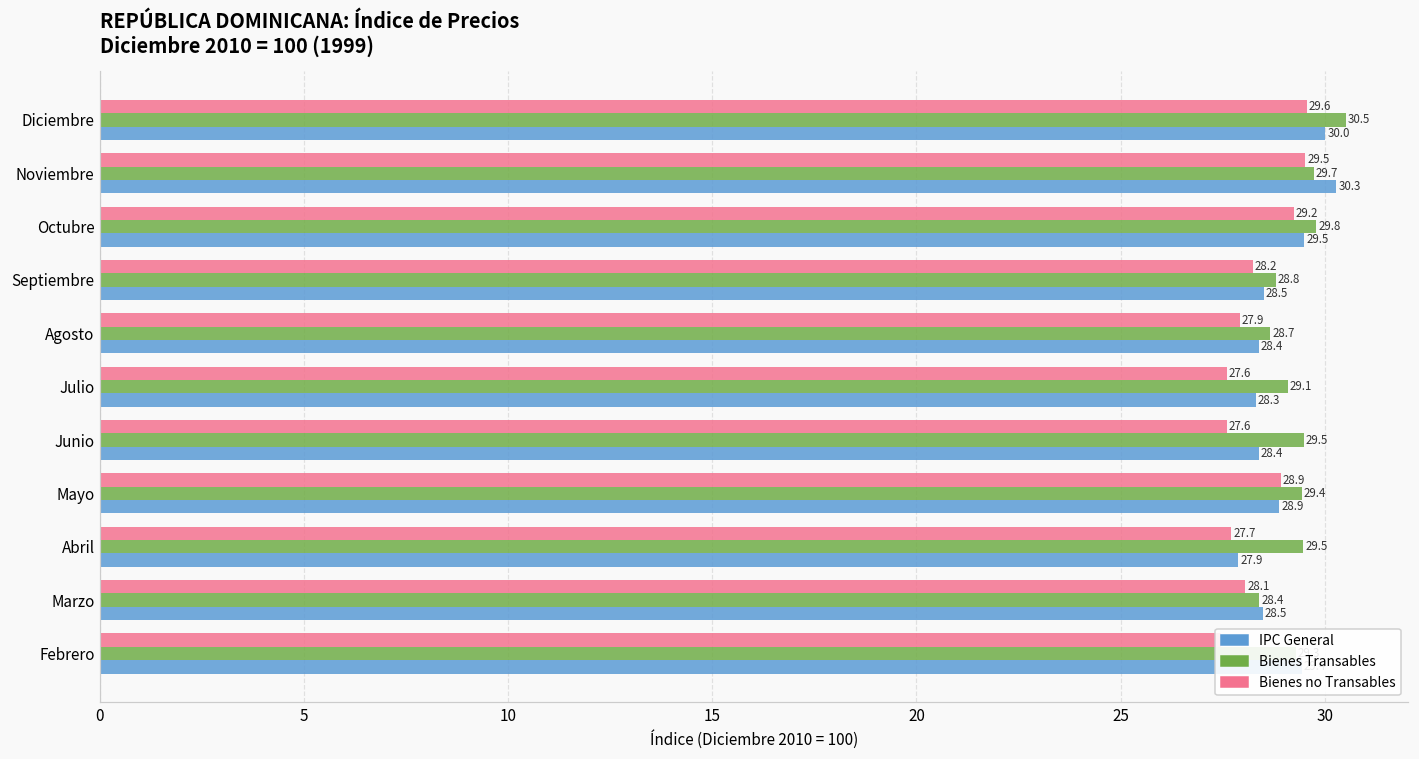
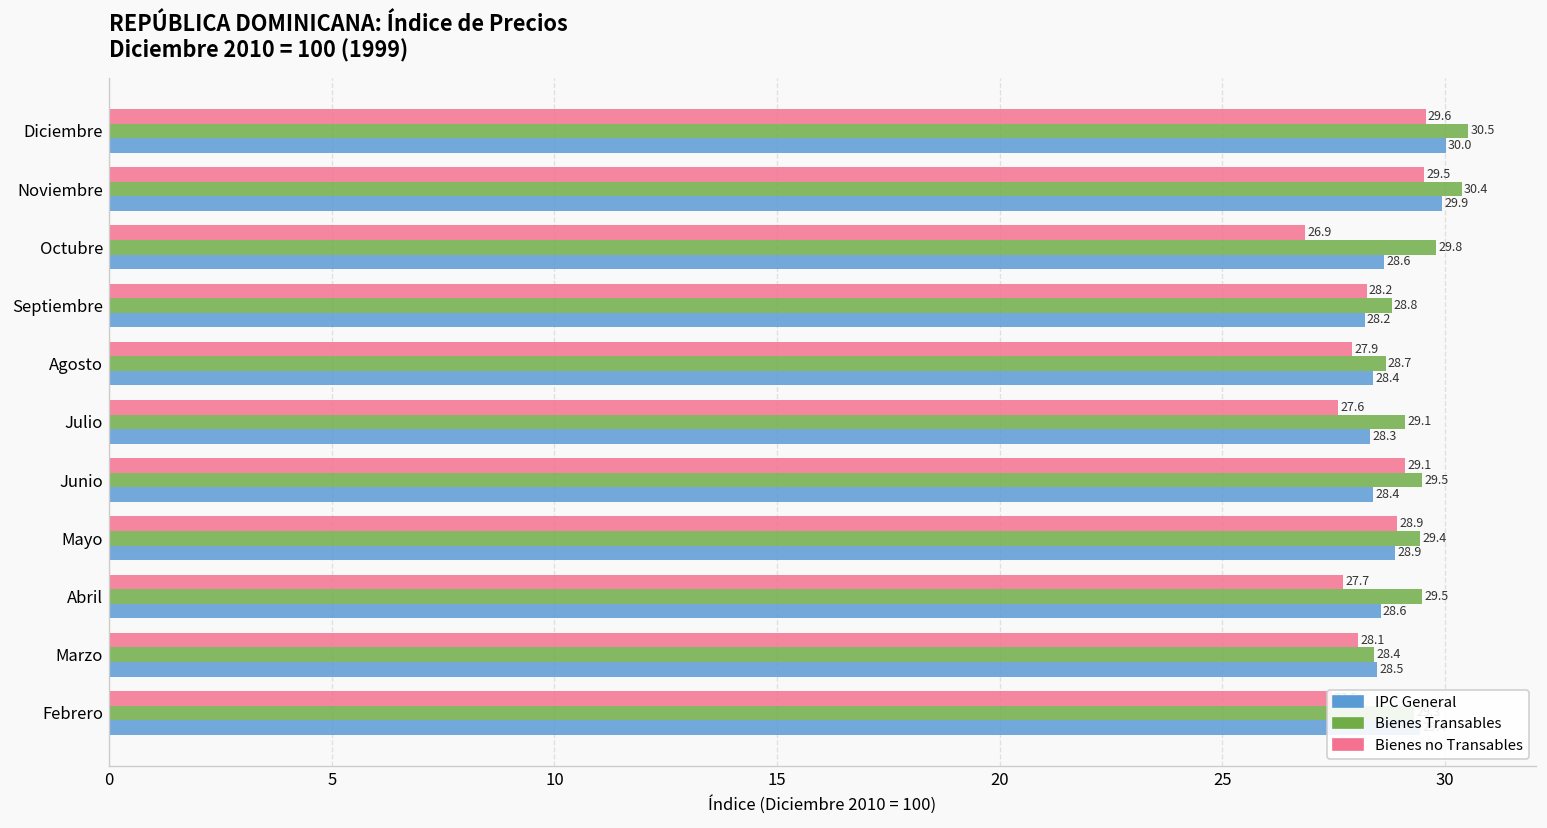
  {
    "IPC General": {
      "Diciembre": 30.0,
-     "Noviembre": 30.3,
-     "Octubre": 29.5,
-     "Septiembre": 28.5,
+     "Noviembre": 29.9,
+     "Octubre": 28.6,
+     "Septiembre": 28.2,
      "Agosto": 28.4,
      "Julio": 28.3,
      "Junio": 28.4,
      "Mayo": 28.9,
-     "Abril": 27.9,
+     "Abril": 28.6,
      "Marzo": 28.5
    },
    "Bienes Transables": {
      "Diciembre": 30.5,
-     "Noviembre": 29.7,
+     "Noviembre": 30.4,
      "Octubre": 29.8,
      "Septiembre": 28.8,
      "Agosto": 28.7,
      "Julio": 29.1,
      "Junio": 29.5,
      "Mayo": 29.4,
      "Abril": 29.5,
      "Marzo": 28.4
    },
    "Bienes no Transables": {
      "Diciembre": 29.6,
      "Noviembre": 29.5,
-     "Octubre": 29.2,
+     "Octubre": 26.9,
      "Septiembre": 28.2,
      "Agosto": 27.9,
      "Julio": 27.6,
-     "Junio": 27.6,
+     "Junio": 29.1,
      "Mayo": 28.9,
      "Abril": 27.7,
      "Marzo": 28.1
    }
  }
